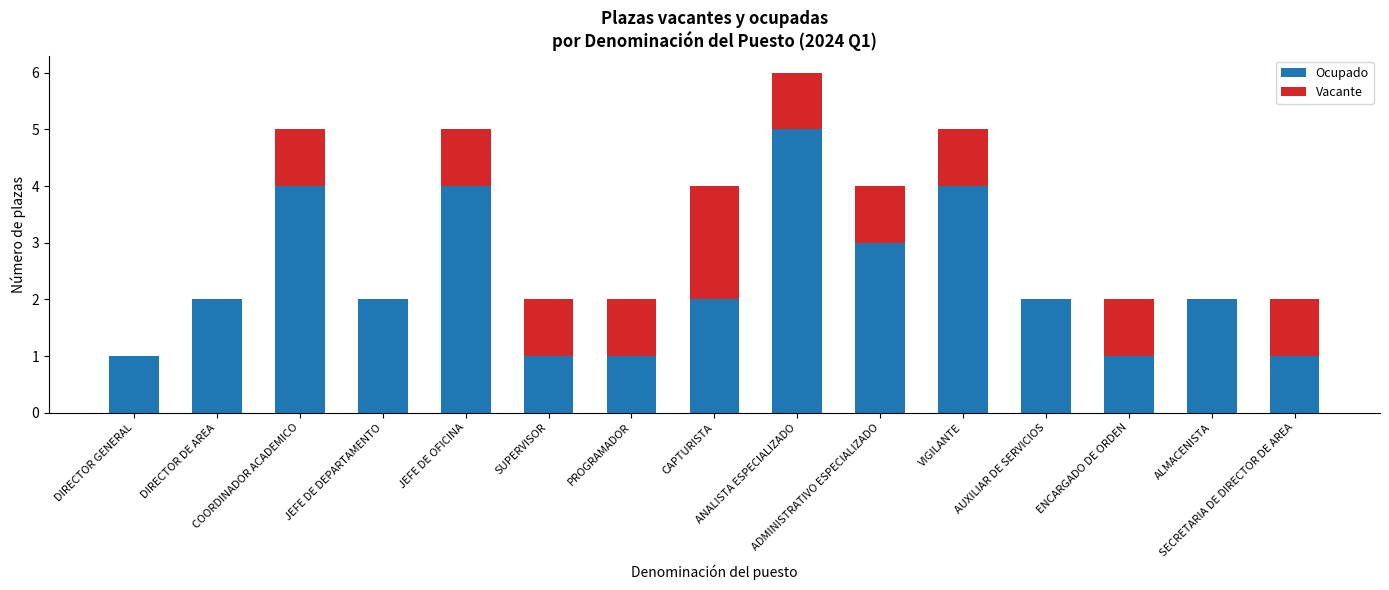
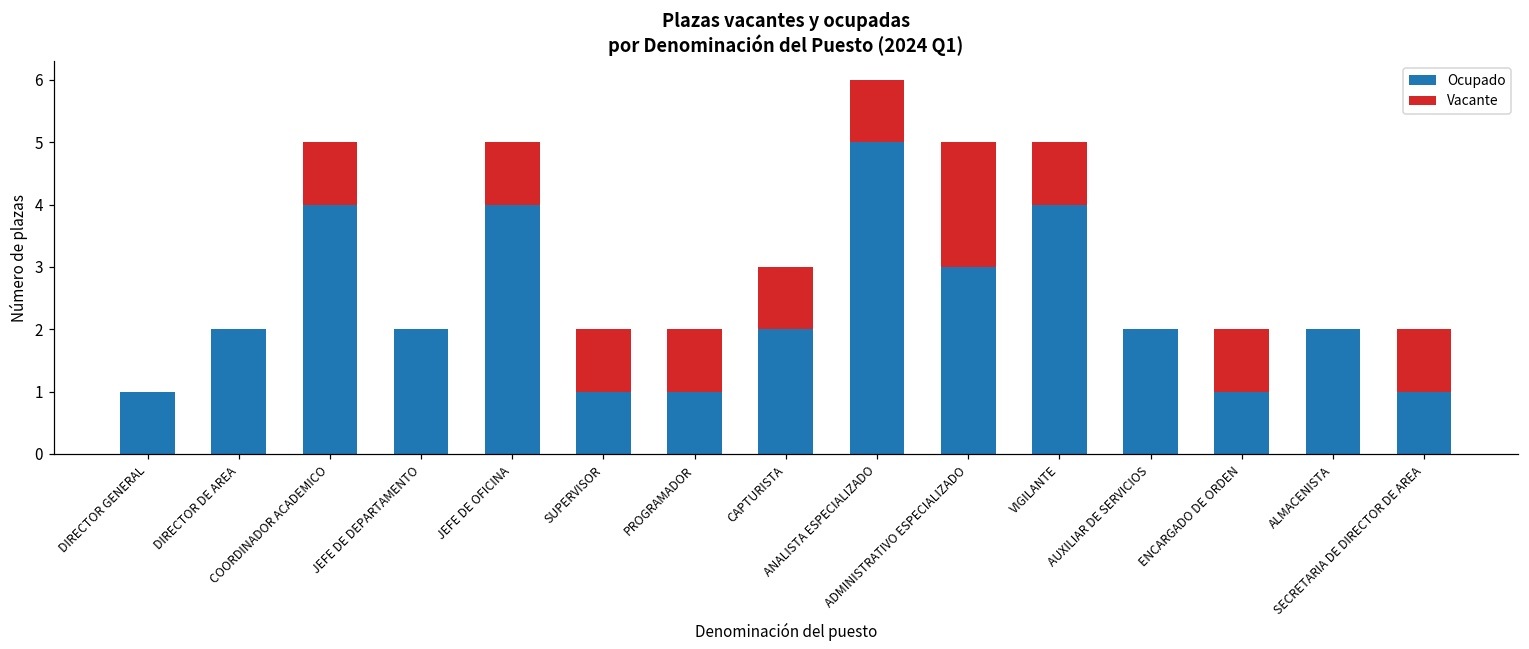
  {
    "Ocupado": {
      "DIRECTOR GENERAL": 1,
      "DIRECTOR DE AREA": 2,
      "COORDINADOR ACADEMICO": 4,
      "JEFE DE DEPARTAMENTO": 2,
      "JEFE DE OFICINA": 4,
      "SUPERVISOR": 1,
      "PROGRAMADOR": 1,
      "CAPTURISTA": 2,
      "ANALISTA ESPECIALIZADO": 5,
      "ADMINISTRATIVO ESPECIALIZADO": 3,
      "VIGILANTE": 4,
      "AUXILIAR DE SERVICIOS": 2,
      "ENCARGADO DE ORDEN": 1,
      "ALMACENISTA": 2,
      "SECRETARIA DE DIRECTOR DE AREA": 1
    },
    "Vacante": {
      "DIRECTOR GENERAL": 0,
      "DIRECTOR DE AREA": 0,
      "COORDINADOR ACADEMICO": 1,
      "JEFE DE DEPARTAMENTO": 0,
      "JEFE DE OFICINA": 1,
      "SUPERVISOR": 1,
      "PROGRAMADOR": 1,
-     "CAPTURISTA": 2,
+     "CAPTURISTA": 1,
      "ANALISTA ESPECIALIZADO": 1,
-     "ADMINISTRATIVO ESPECIALIZADO": 1,
+     "ADMINISTRATIVO ESPECIALIZADO": 2,
      "VIGILANTE": 1,
      "AUXILIAR DE SERVICIOS": 0,
      "ENCARGADO DE ORDEN": 1,
      "ALMACENISTA": 0,
      "SECRETARIA DE DIRECTOR DE AREA": 1
    }
  }
